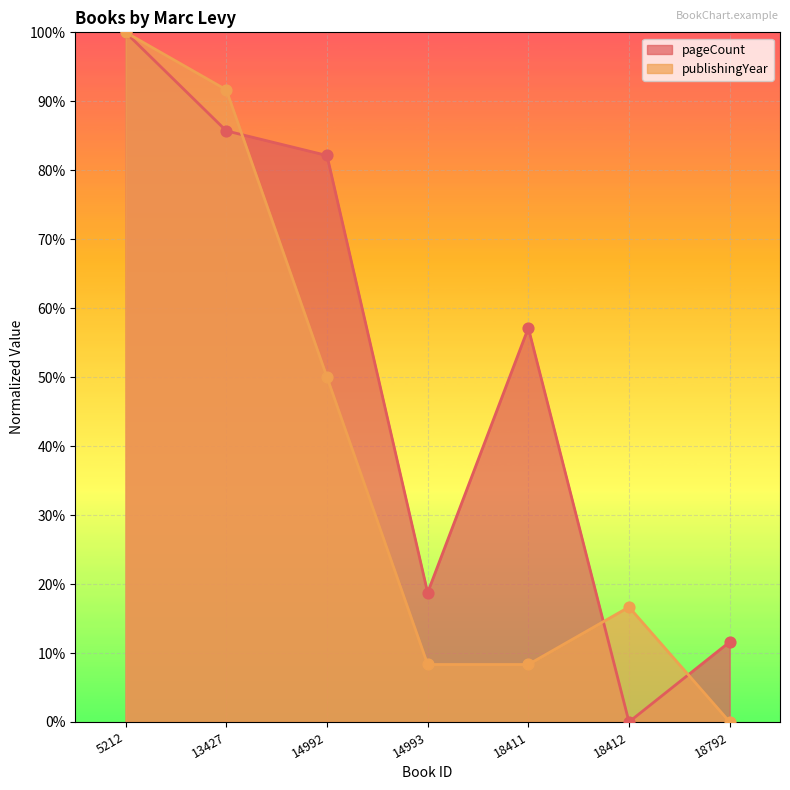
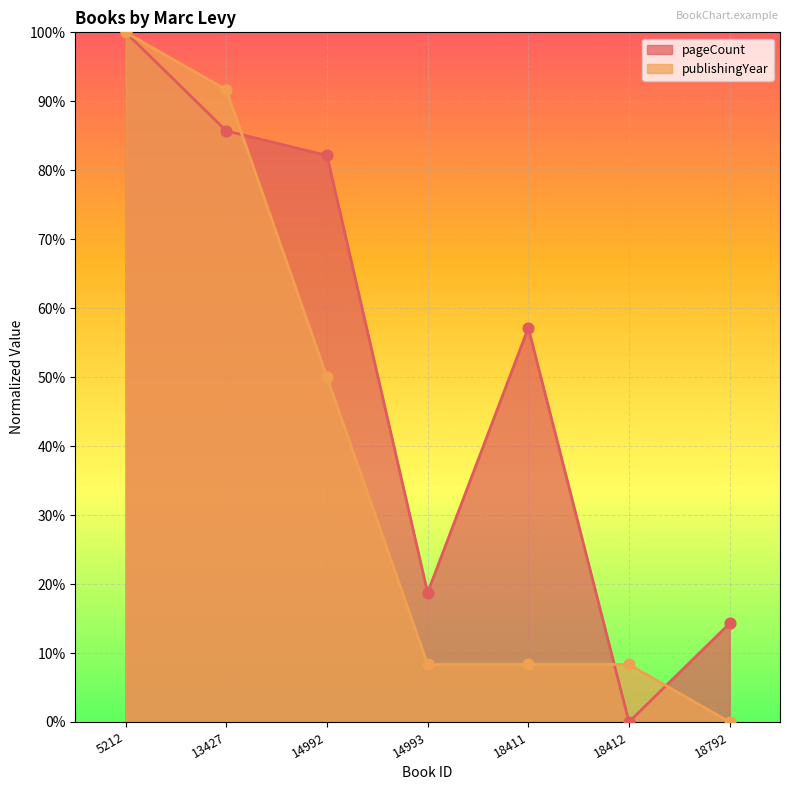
  {
    "pageCount": {
      "13427": "86%",
      "14992": "82%",
      "14993": "19%",
      "18411": "57%",
      "18412": "0%",
-     "18792": "12%"
+     "18792": "14%"
    },
    "publishingYear": {
      "13427": "92%",
      "14992": "50%",
      "14993": "8%",
      "18411": "8%",
-     "18412": "17%",
+     "18412": "8%",
      "18792": "0%"
    }
  }
